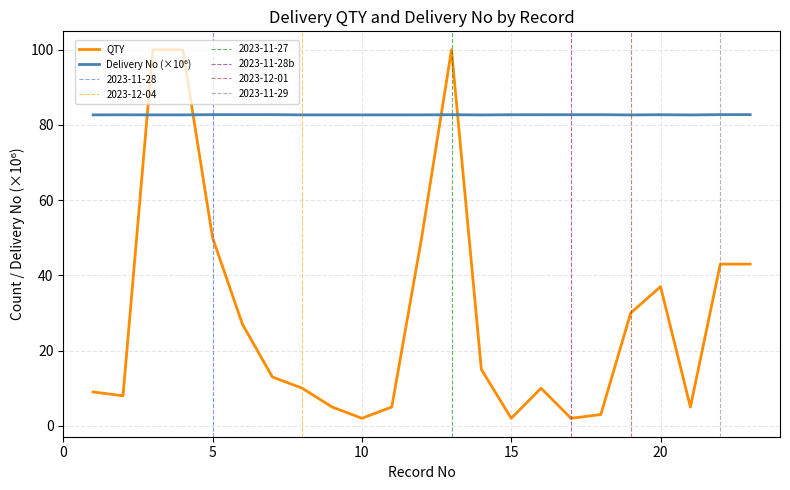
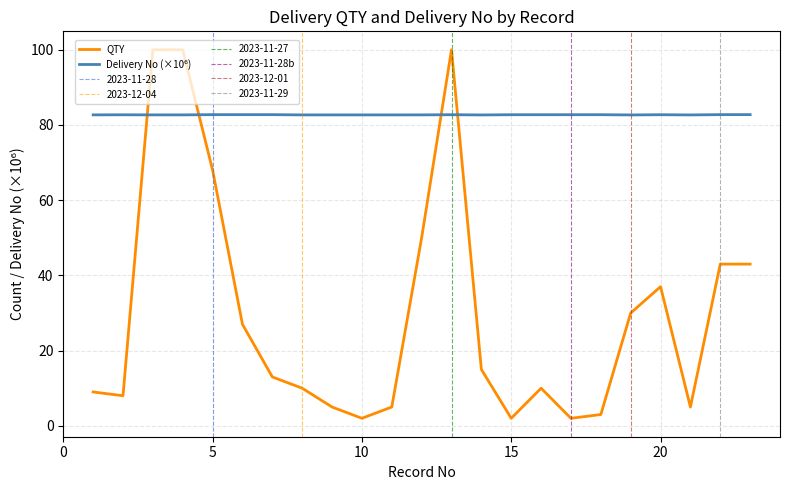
  {
    "QTY": {
-     "5": 50,
+     "5": 68,
      "10": 2,
      "15": 2,
      "20": 37
    },
    "Delivery No (×10⁶)": {
      "5": 83,
      "10": 83,
      "15": 83,
      "20": 83
    }
  }
